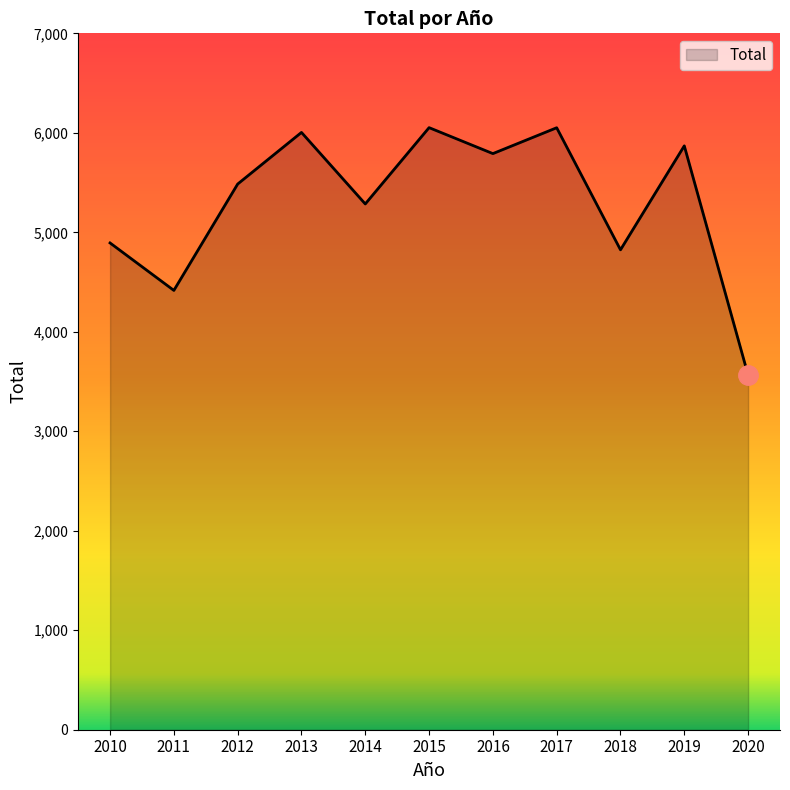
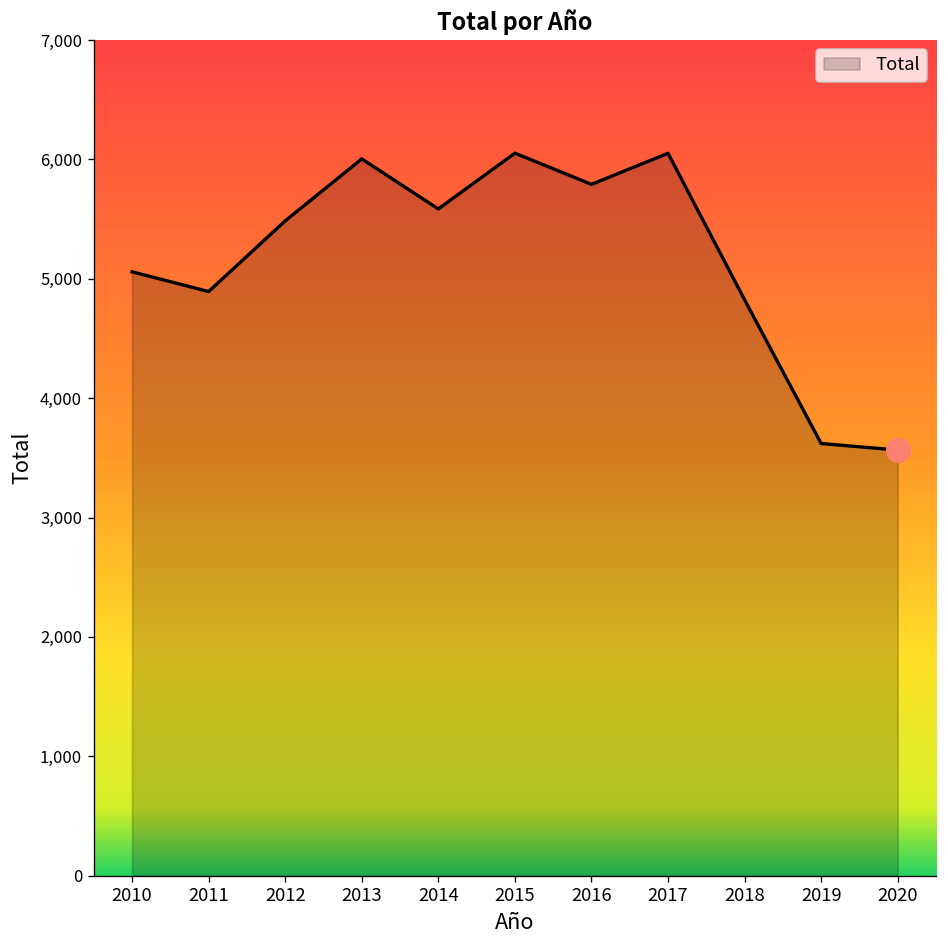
  {
    "Total": {
-     "2010": "4,900",
-     "2011": "4,400",
+     "2010": "5,100",
+     "2011": "4,900",
      "2012": "5,500",
      "2013": "6,000",
-     "2014": "5,300",
+     "2014": "5,600",
      "2015": "6,100",
      "2016": "5,800",
      "2017": "6,100",
      "2018": "4,800",
-     "2019": "5,900"
+     "2019": "3,600"
    }
  }
